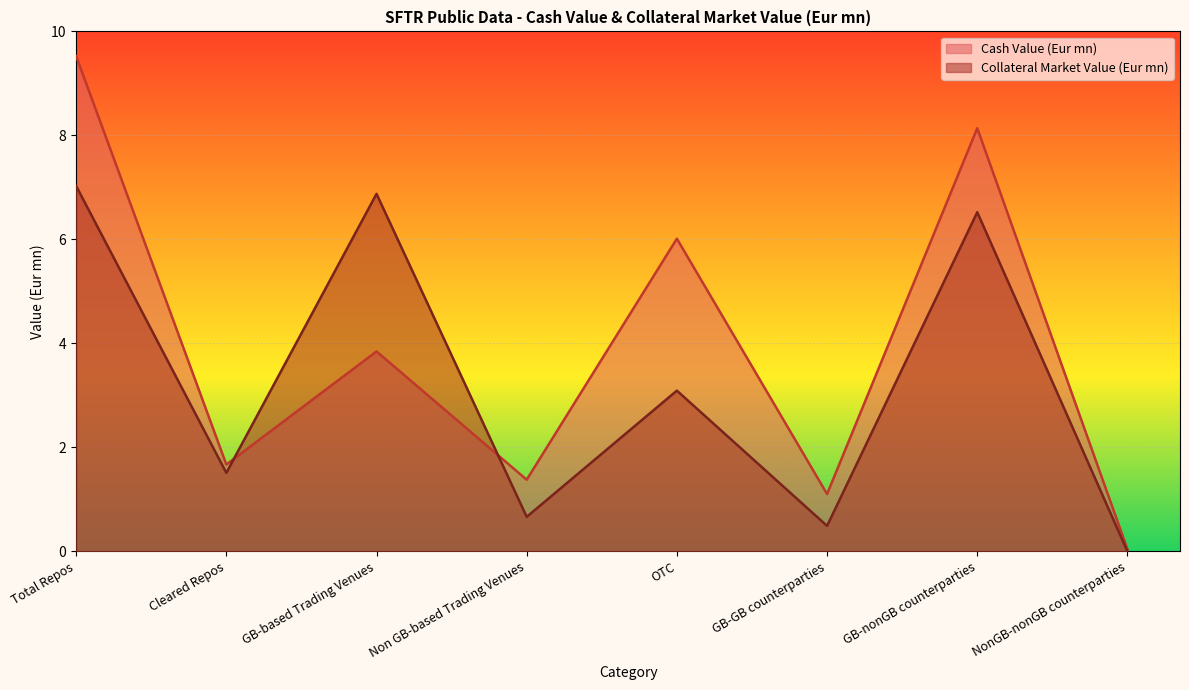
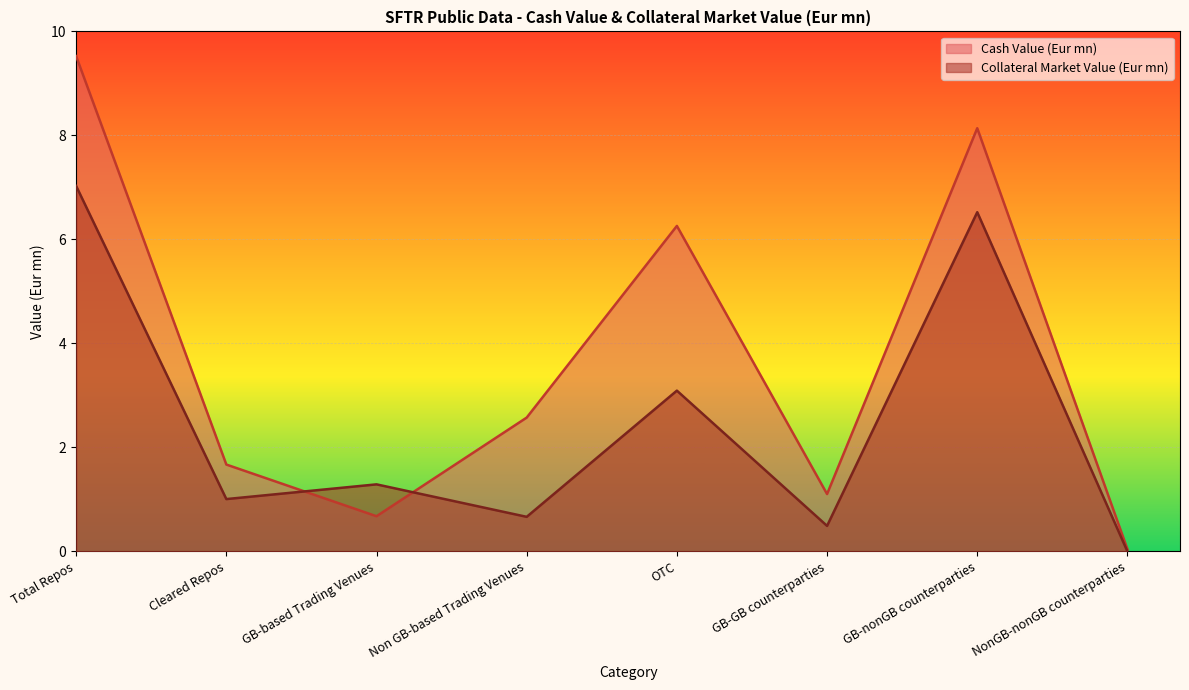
  {
    "Cash Value (Eur mn)": {
      "Total Repos": 9.5,
      "Cleared Repos": 1.7,
-     "GB-based Trading Venues": 3.8,
-     "Non GB-based Trading Venues": 1.4,
-     "OTC": 6.0,
+     "GB-based Trading Venues": 0.7,
+     "Non GB-based Trading Venues": 2.6,
+     "OTC": 6.3,
      "GB-GB counterparties": 1.1,
      "GB-nonGB counterparties": 8.1
    },
    "Collateral Market Value (Eur mn)": {
      "Total Repos": 7.0,
-     "Cleared Repos": 1.5,
-     "GB-based Trading Venues": 6.9,
+     "Cleared Repos": 1.0,
+     "GB-based Trading Venues": 1.3,
      "Non GB-based Trading Venues": 0.7,
      "OTC": 3.1,
      "GB-GB counterparties": 0.5,
      "GB-nonGB counterparties": 6.5
    }
  }
